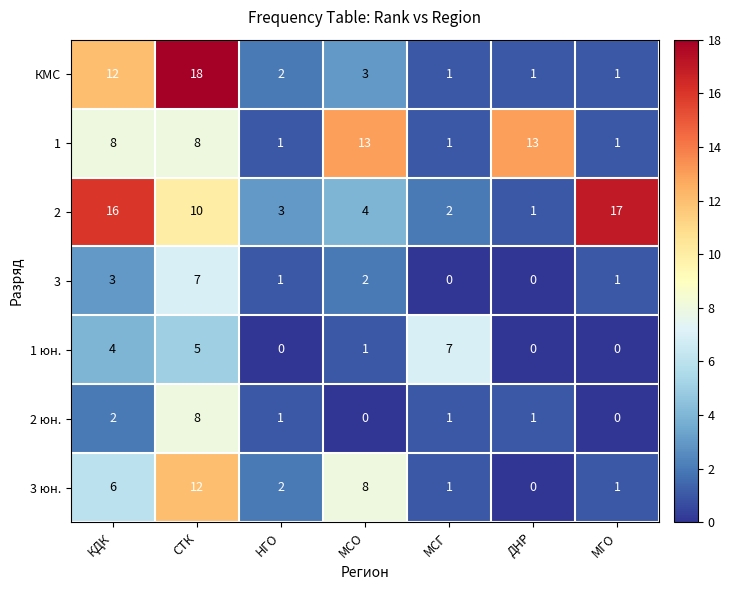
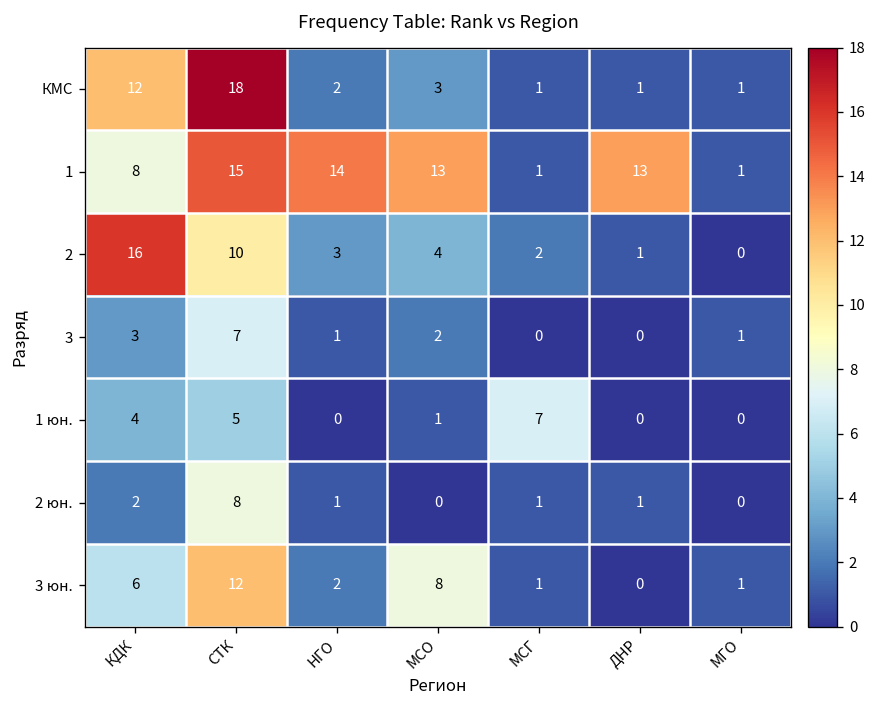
  {
    "КМС": {
      "КДК": 12,
      "СТК": 18,
      "НГО": 2,
      "МСО": 3,
      "МСГ": 1,
      "ДНР": 1,
      "МГО": 1
    },
    "1": {
      "КДК": 8,
-     "СТК": 8,
-     "НГО": 1,
+     "СТК": 15,
+     "НГО": 14,
      "МСО": 13,
      "МСГ": 1,
      "ДНР": 13,
      "МГО": 1
    },
    "2": {
      "КДК": 16,
      "СТК": 10,
      "НГО": 3,
      "МСО": 4,
      "МСГ": 2,
      "ДНР": 1,
-     "МГО": 17
+     "МГО": 0
    },
    "3": {
      "КДК": 3,
      "СТК": 7,
      "НГО": 1,
      "МСО": 2,
      "МСГ": 0,
      "ДНР": 0,
      "МГО": 1
    },
    "1 юн.": {
      "КДК": 4,
      "СТК": 5,
      "НГО": 0,
      "МСО": 1,
      "МСГ": 7,
      "ДНР": 0,
      "МГО": 0
    },
    "2 юн.": {
      "КДК": 2,
      "СТК": 8,
      "НГО": 1,
      "МСО": 0,
      "МСГ": 1,
      "ДНР": 1,
      "МГО": 0
    },
    "3 юн.": {
      "КДК": 6,
      "СТК": 12,
      "НГО": 2,
      "МСО": 8,
      "МСГ": 1,
      "ДНР": 0,
      "МГО": 1
    }
  }
